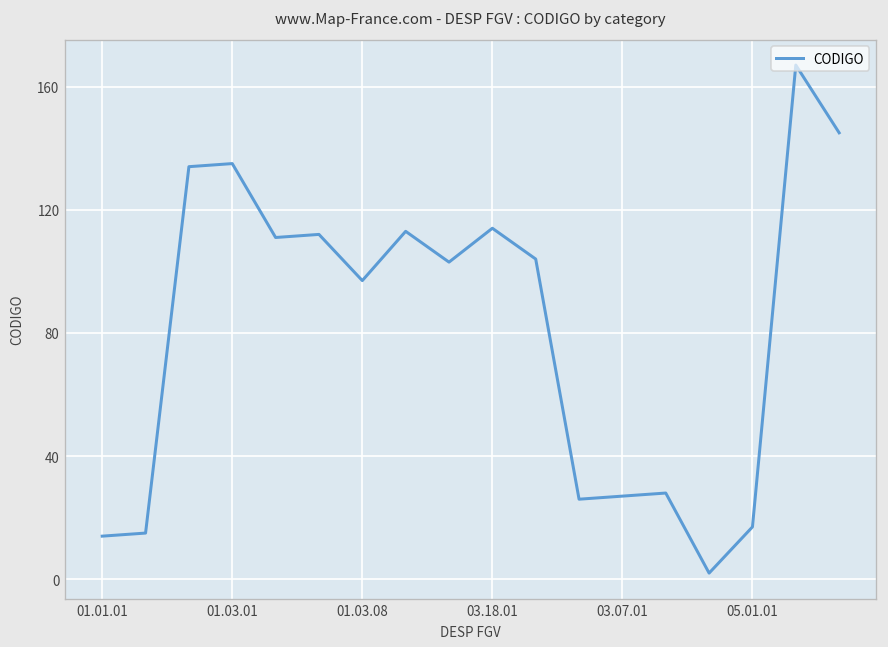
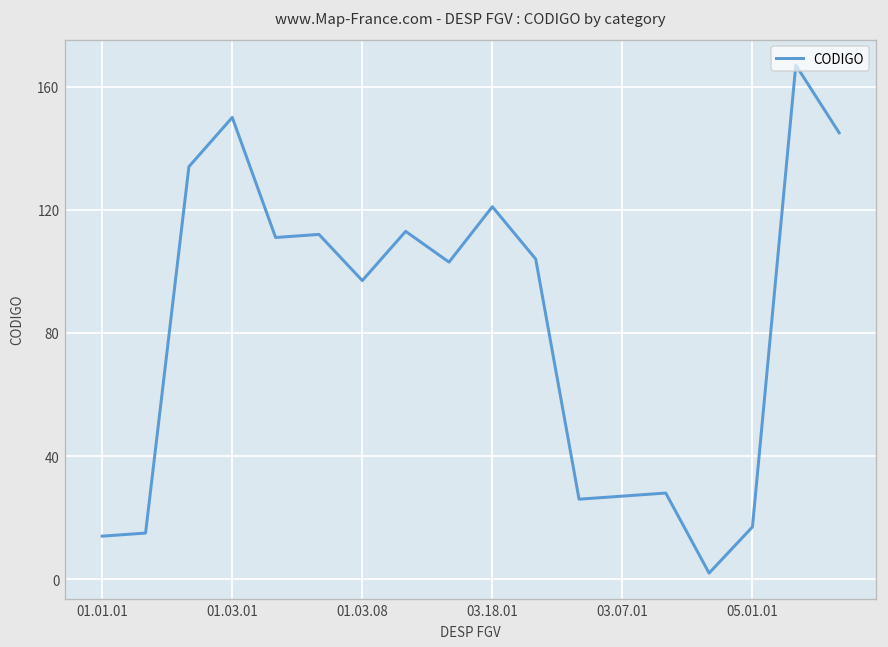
  {
    "01.01.01": 14,
-   "01.03.01": 135,
+   "01.03.01": 150,
    "01.03.08": 97,
-   "03.18.01": 114,
+   "03.18.01": 121,
    "03.07.01": 27,
    "05.01.01": 17
  }
